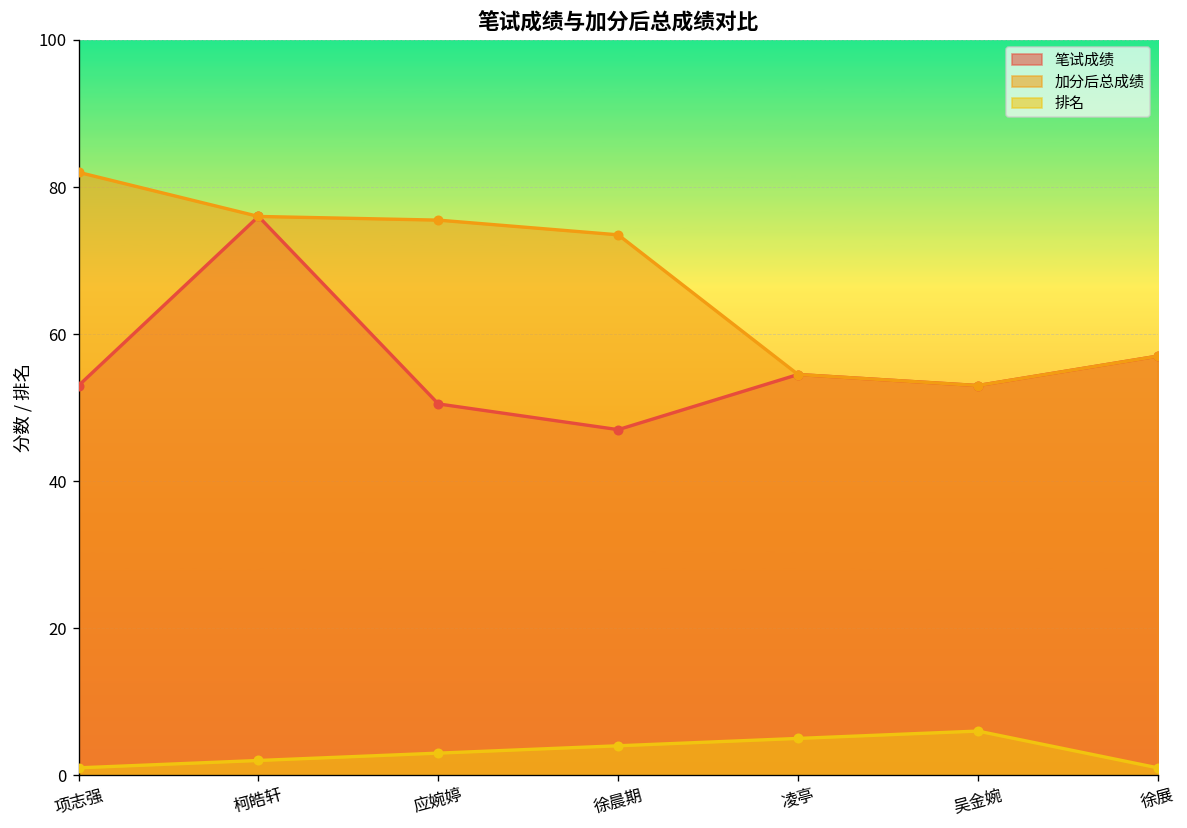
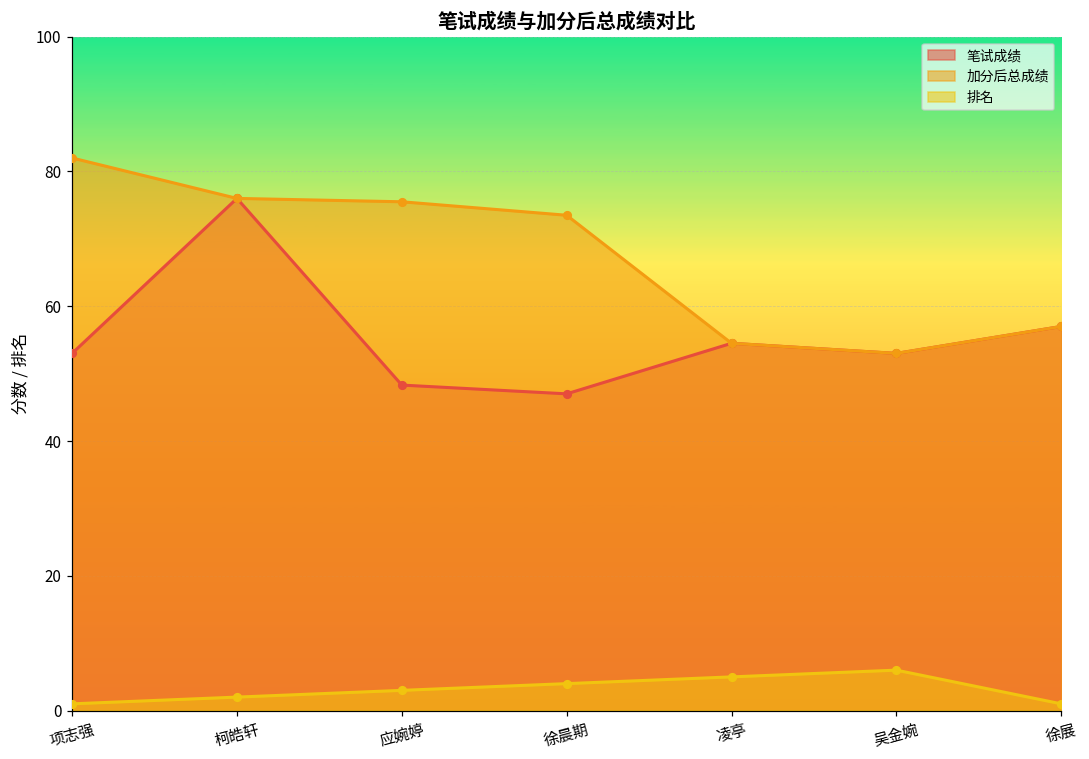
  {
    "笔试成绩": {
      "项志强": 53,
-     "应婉婷": 51,
+     "应婉婷": 48,
      "徐晨期": 47
    }
  }
